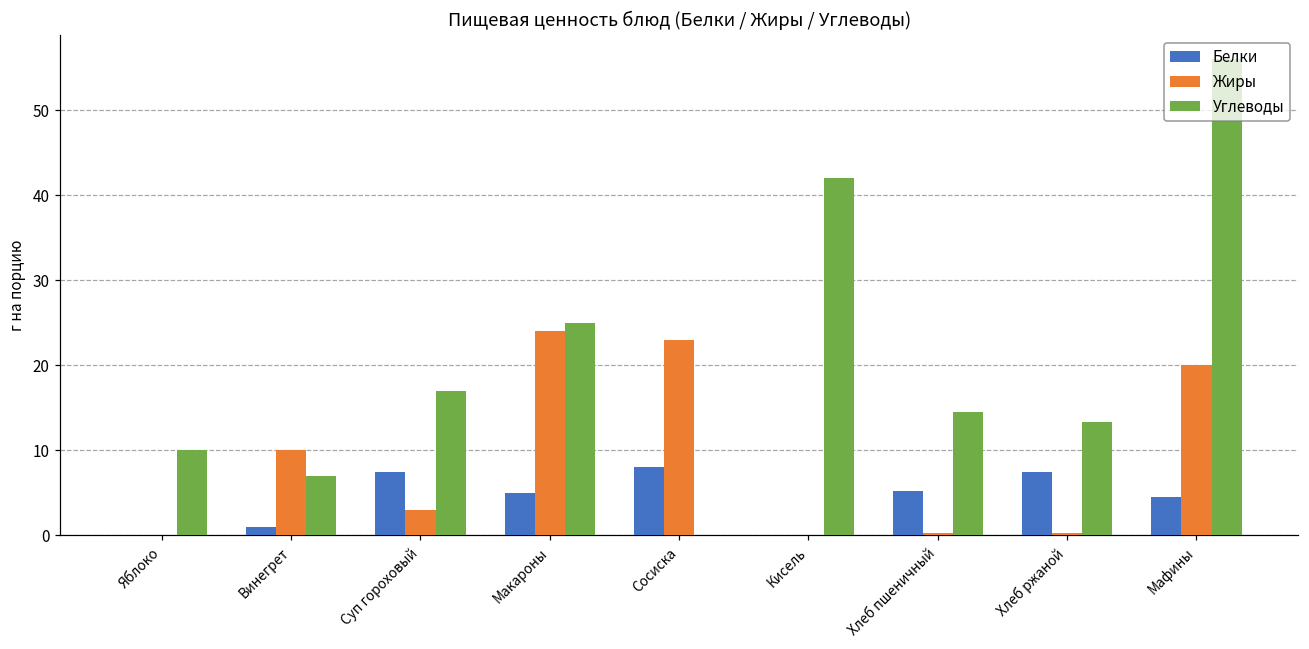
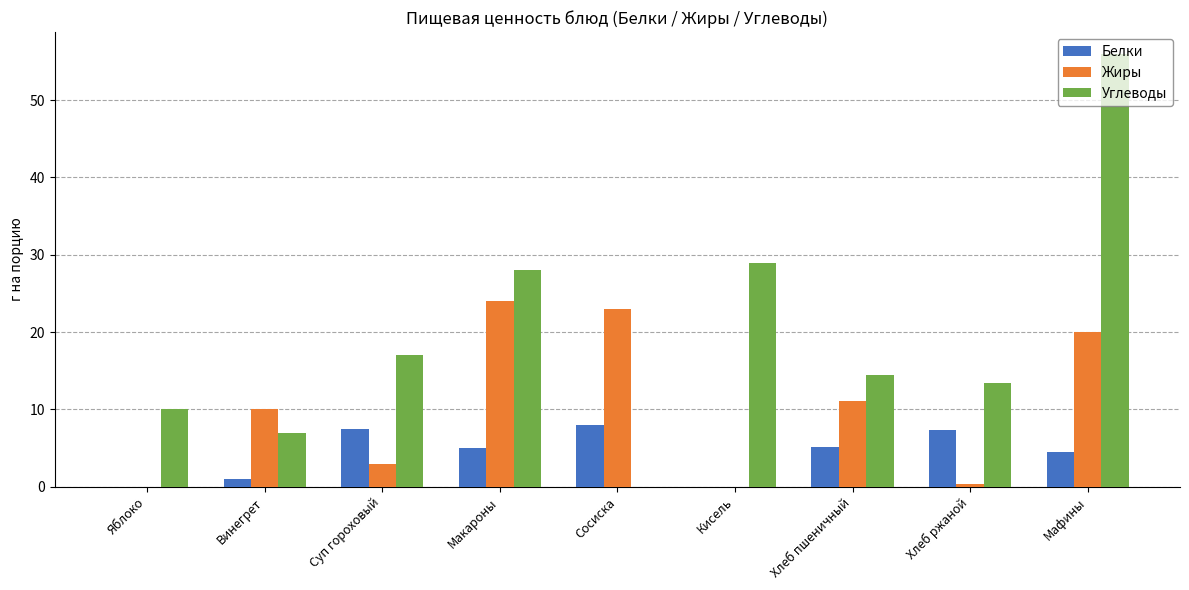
  {
    "Белки": {
      "Яблоко": 0,
      "Винегрет": 1,
      "Суп гороховый": 8,
      "Макароны": 5,
      "Сосиска": 8,
      "Кисель": 0,
      "Хлеб пшеничный": 5,
      "Хлеб ржаной": 7,
      "Мафины": 5
    },
    "Жиры": {
      "Яблоко": 0,
      "Винегрет": 10,
      "Суп гороховый": 3,
      "Макароны": 24,
      "Сосиска": 23,
      "Кисель": 0,
-     "Хлеб пшеничный": 0,
+     "Хлеб пшеничный": 11,
      "Мафины": 20
    },
    "Углеводы": {
      "Яблоко": 10,
      "Винегрет": 7,
      "Суп гороховый": 17,
-     "Макароны": 25,
+     "Макароны": 28,
      "Сосиска": 0,
-     "Кисель": 42,
+     "Кисель": 29,
      "Хлеб пшеничный": 14,
      "Хлеб ржаной": 13
    }
  }
